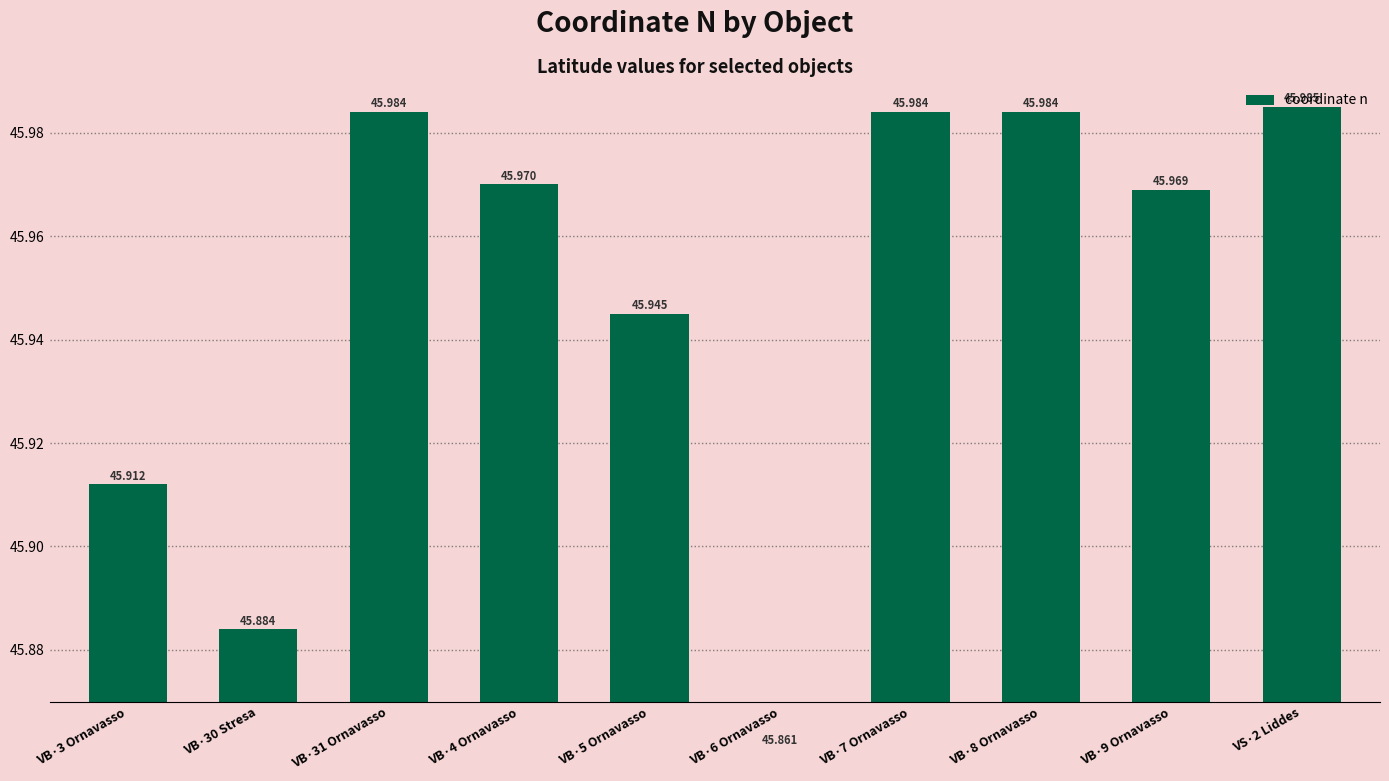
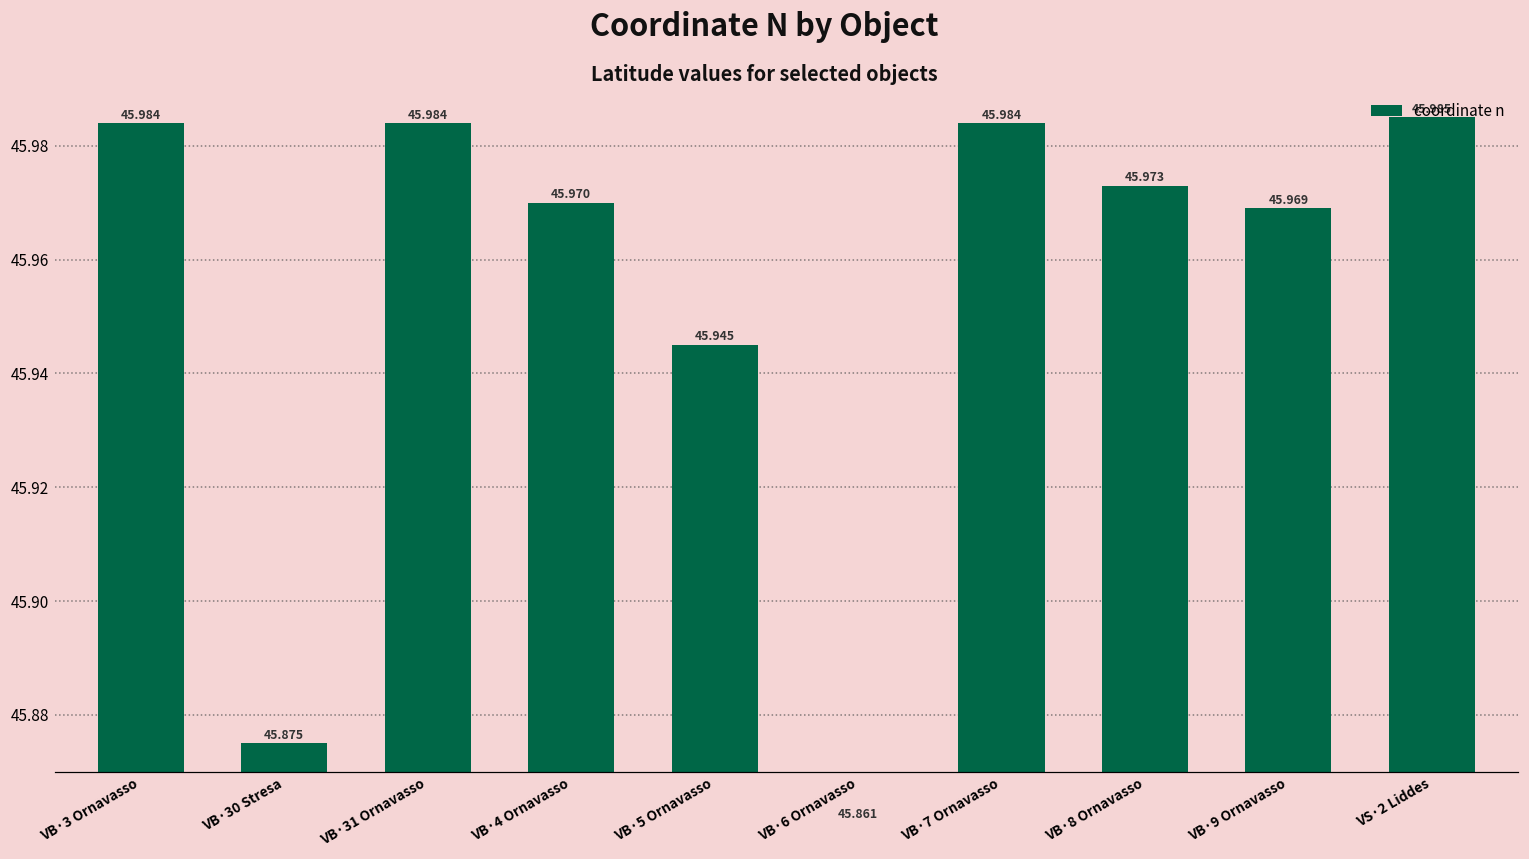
  {
-   "VB·3 Ornavasso": 45.912,
-   "VB·30 Stresa": 45.884,
+   "VB·3 Ornavasso": 45.984,
+   "VB·30 Stresa": 45.875,
    "VB·31 Ornavasso": 45.984,
    "VB·4 Ornavasso": 45.970,
    "VB·5 Ornavasso": 45.945,
    "VB·7 Ornavasso": 45.984,
-   "VB·8 Ornavasso": 45.984,
+   "VB·8 Ornavasso": 45.973,
    "VB·9 Ornavasso": 45.969,
    "VS·2 Liddes": 45.985
  }
